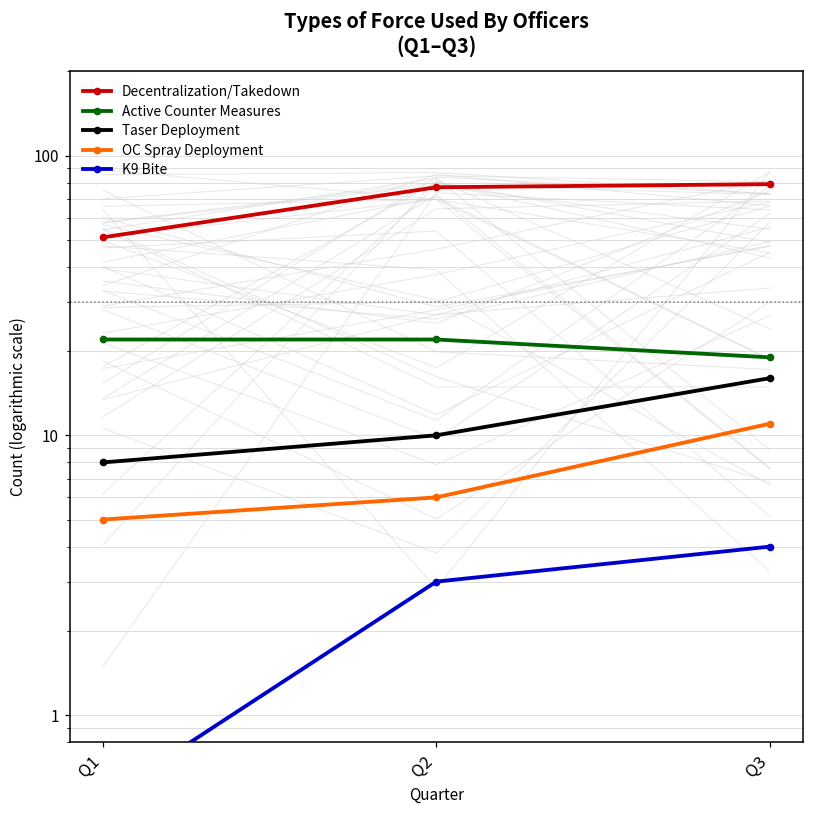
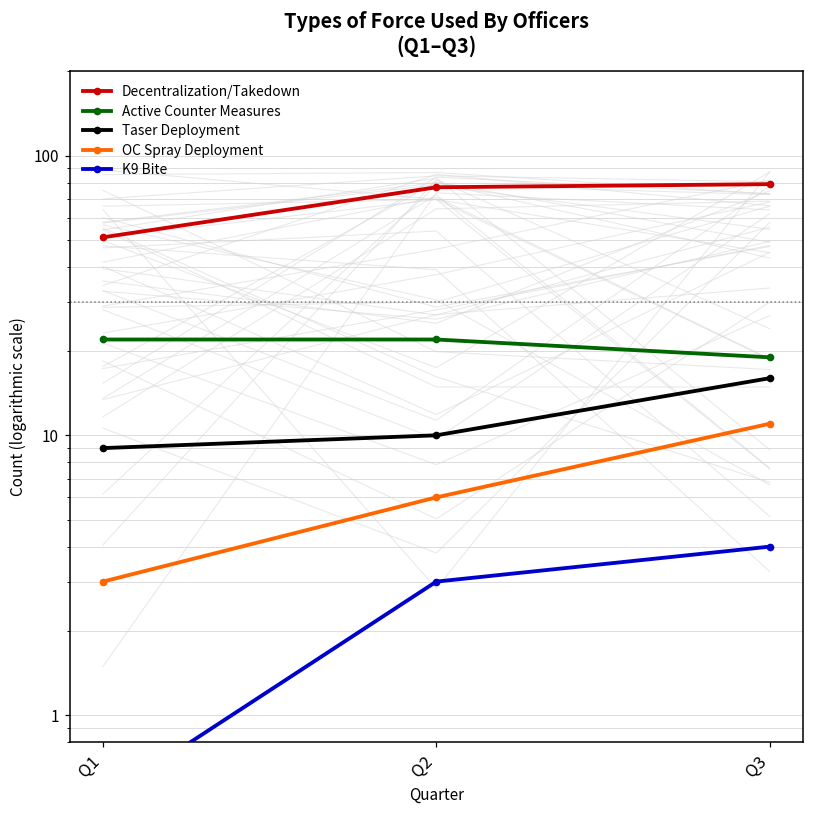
  {
    "Active Counter Measures": {
      "Q1": 22,
      "Q2": 22
    },
    "Taser Deployment": {
-     "Q1": 8,
+     "Q1": 9,
      "Q2": 10,
      "Q3": 16
    },
    "OC Spray Deployment": {
-     "Q1": 5,
+     "Q1": 3,
      "Q2": 6,
      "Q3": 11
    },
    "K9 Bite": {
      "Q2": 3,
      "Q3": 4
    }
  }
